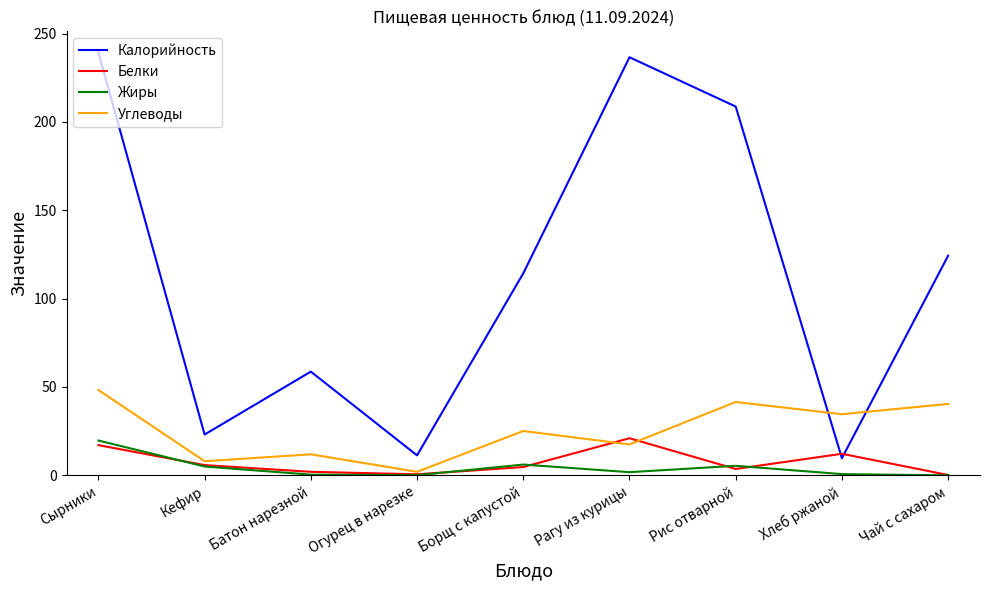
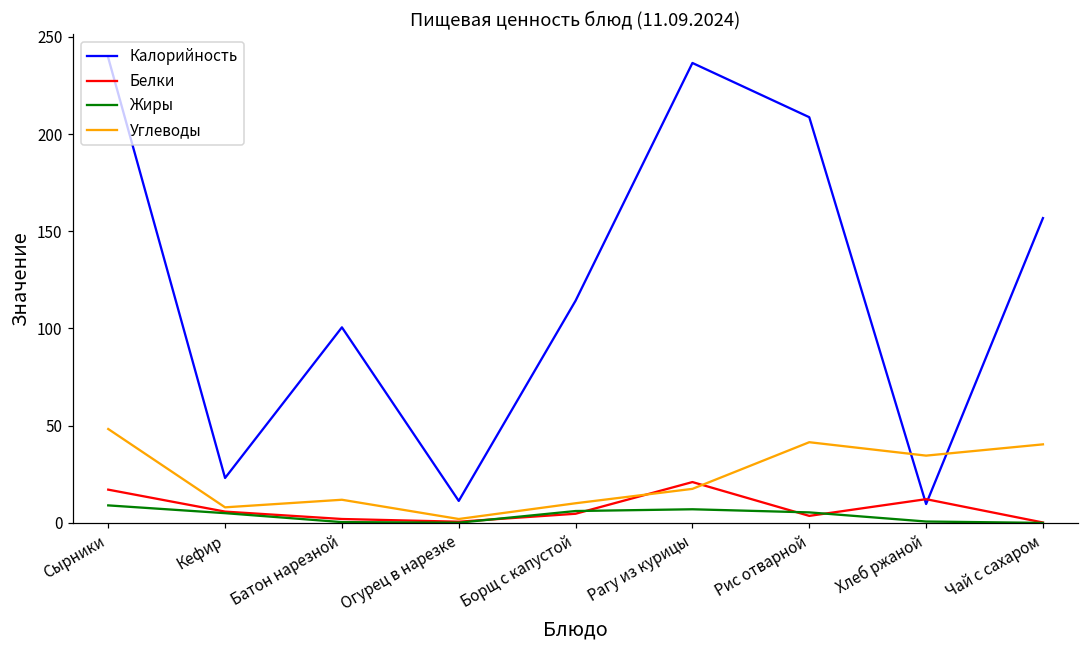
  {
    "Калорийность": {
      "Кефир": 23,
-     "Батон нарезной": 59,
+     "Батон нарезной": 101,
      "Огурец в нарезке": 11,
      "Борщ с капустой": 114,
      "Рагу из курицы": 237,
      "Рис отварной": 209,
      "Хлеб ржаной": 10,
-     "Чай с сахаром": 124
+     "Чай с сахаром": 157
    },
    "Белки": {
      "Сырники": 17,
      "Батон нарезной": 2,
      "Рагу из курицы": 21,
      "Рис отварной": 4,
      "Хлеб ржаной": 12
    },
    "Жиры": {
-     "Сырники": 20,
+     "Сырники": 9,
      "Батон нарезной": 0,
-     "Рагу из курицы": 2,
+     "Рагу из курицы": 7,
      "Рис отварной": 5,
      "Хлеб ржаной": 1
    },
    "Углеводы": {
      "Сырники": 48,
      "Кефир": 8,
      "Батон нарезной": 12,
-     "Борщ с капустой": 25,
+     "Борщ с капустой": 10,
      "Рагу из курицы": 18,
      "Рис отварной": 42,
      "Хлеб ржаной": 35,
      "Чай с сахаром": 40
    }
  }
